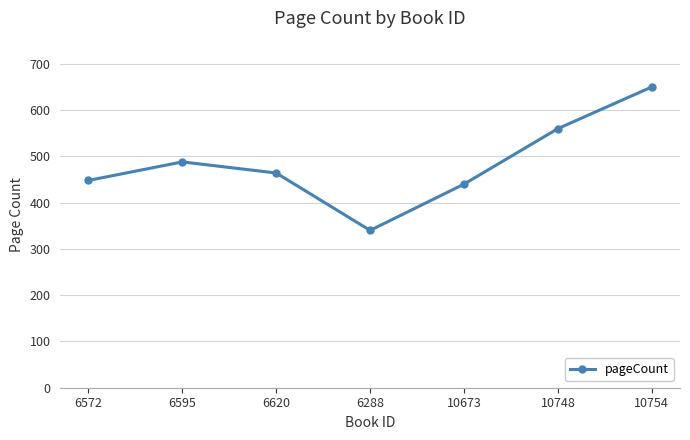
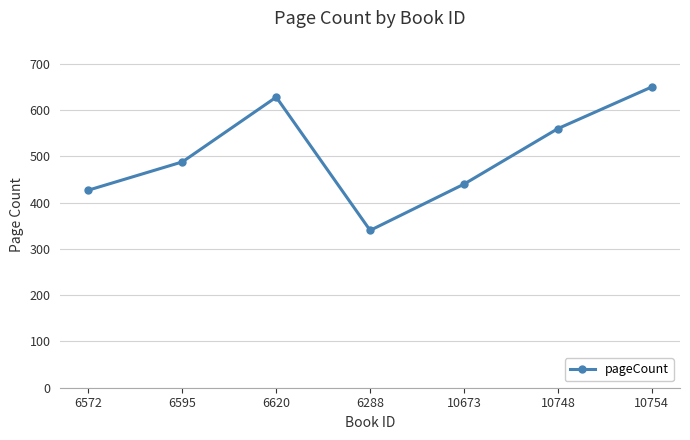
  {
-   "6572": 450,
+   "6572": 430,
    "6595": 490,
-   "6620": 460,
+   "6620": 630,
    "6288": 340,
    "10673": 440,
    "10748": 560,
    "10754": 650
  }
